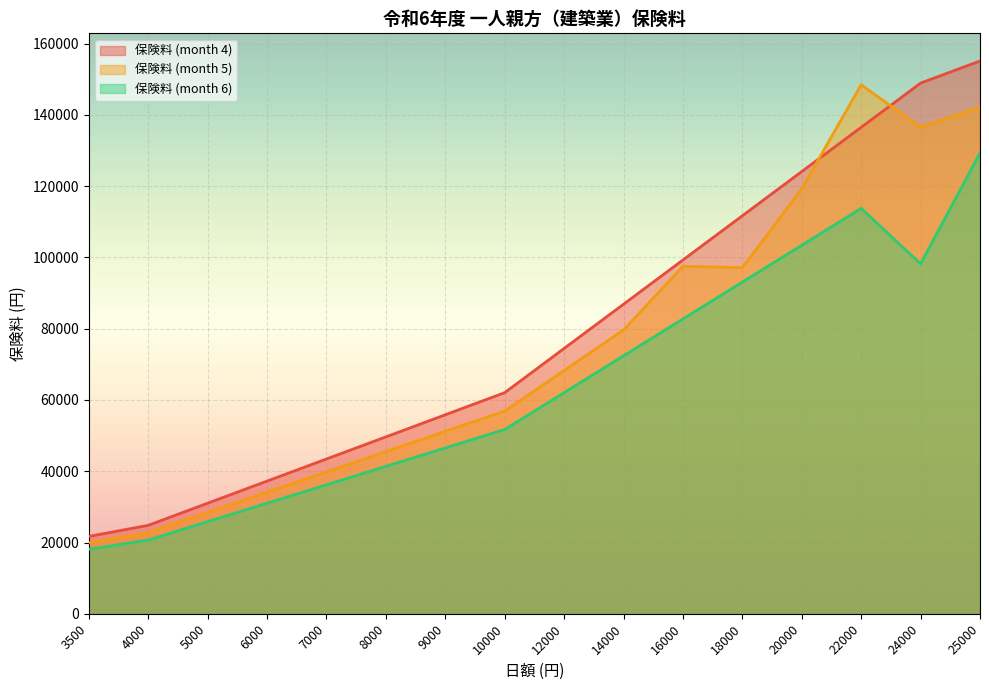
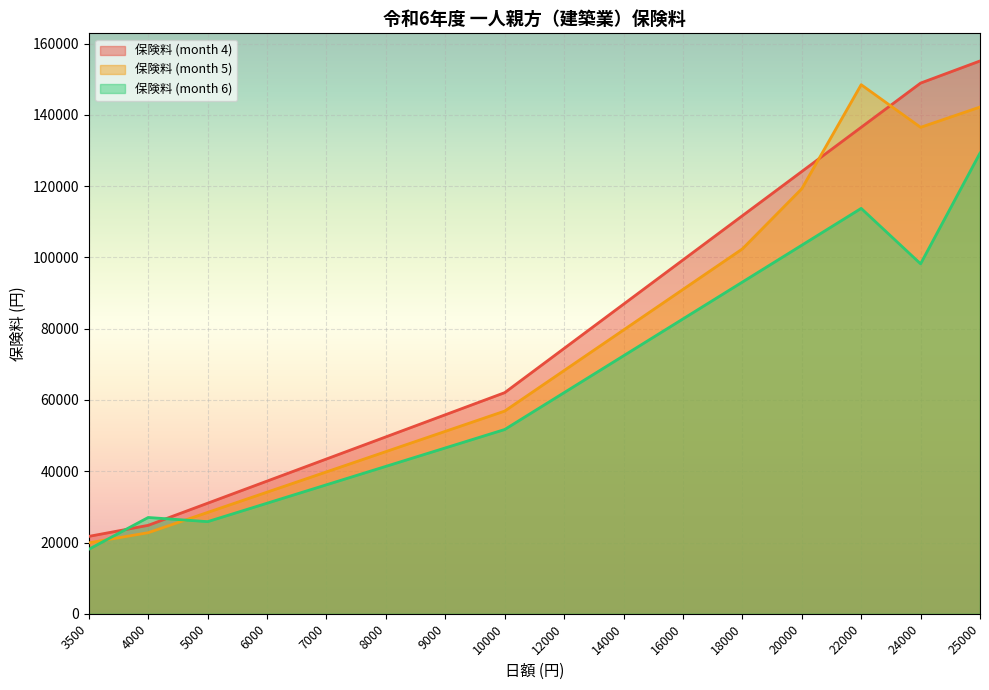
  {
    "保険料 (month 4)": {
      "3500": 22000,
      "4000": 25000,
      "5000": 31000,
      "6000": 37000,
      "7000": 43000,
      "8000": 50000,
      "9000": 56000,
      "10000": 62000,
      "12000": 74000,
      "14000": 87000,
      "16000": 99000,
      "18000": 112000,
      "20000": 124000,
      "22000": 137000,
      "24000": 149000,
      "25000": 155000
    },
    "保険料 (month 5)": {
      "3500": 20000,
      "4000": 23000,
      "5000": 28000,
      "6000": 34000,
      "7000": 40000,
      "8000": 46000,
      "9000": 51000,
      "10000": 57000,
      "12000": 68000,
      "14000": 80000,
-     "16000": 98000,
-     "18000": 97000,
+     "16000": 91000,
+     "18000": 102000,
      "20000": 119000,
      "22000": 148000,
      "24000": 137000,
      "25000": 142000
    },
    "保険料 (month 6)": {
      "3500": 18000,
-     "4000": 21000,
+     "4000": 27000,
      "5000": 26000,
      "6000": 31000,
      "7000": 36000,
      "8000": 41000,
      "9000": 47000,
      "10000": 52000,
      "12000": 62000,
      "14000": 72000,
      "16000": 83000,
      "18000": 93000,
      "20000": 103000,
      "22000": 114000,
      "24000": 98000,
      "25000": 129000
    }
  }
